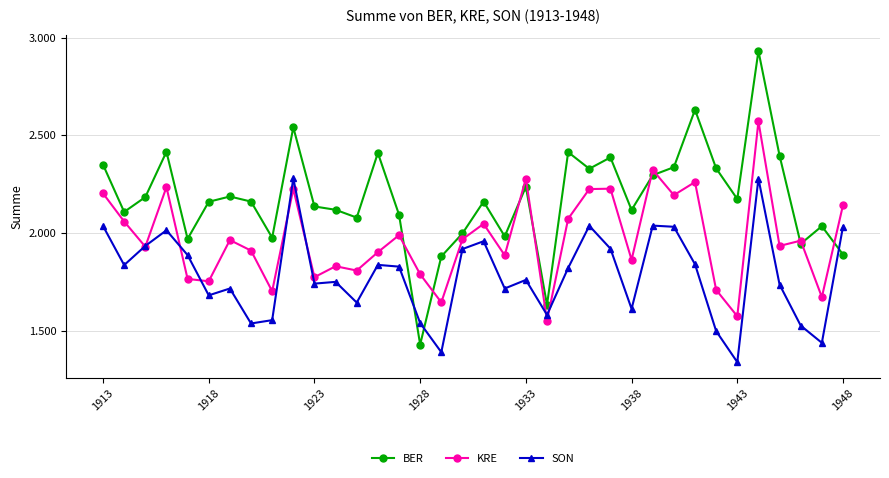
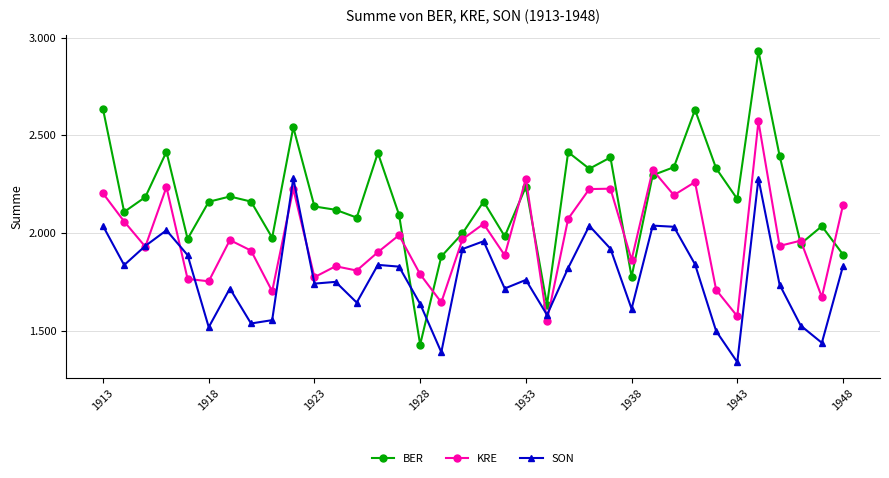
  {
    "BER": {
-     "1913": 2.35,
+     "1913": 2.63,
      "1918": 2.16,
      "1923": 2.14,
      "1928": 1.43,
      "1933": 2.24,
-     "1938": 2.12,
+     "1938": 1.78,
      "1943": 2.17,
      "1948": 1.89
    },
    "KRE": {
      "1913": 2.20,
      "1918": 1.75,
      "1923": 1.77,
      "1928": 1.79,
      "1933": 2.28,
      "1938": 1.86,
      "1943": 1.57,
      "1948": 2.14
    },
    "SON": {
      "1913": 2.04,
-     "1918": 1.68,
+     "1918": 1.52,
      "1923": 1.74,
-     "1928": 1.54,
+     "1928": 1.64,
      "1933": 1.76,
      "1938": 1.61,
      "1943": 1.34,
-     "1948": 2.03
+     "1948": 1.83
    }
  }
